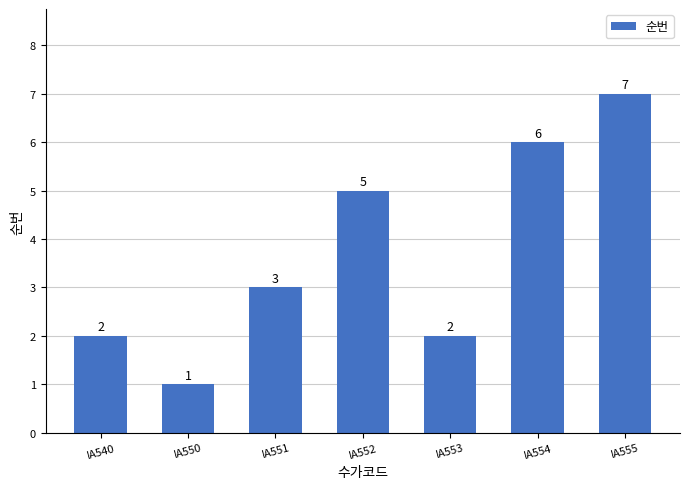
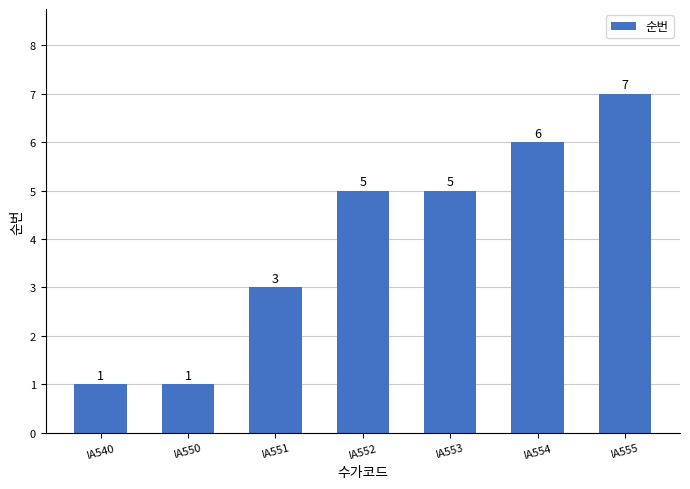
  {
-   "IA540": 2,
+   "IA540": 1,
    "IA550": 1,
    "IA551": 3,
    "IA552": 5,
-   "IA553": 2,
+   "IA553": 5,
    "IA554": 6,
    "IA555": 7
  }
